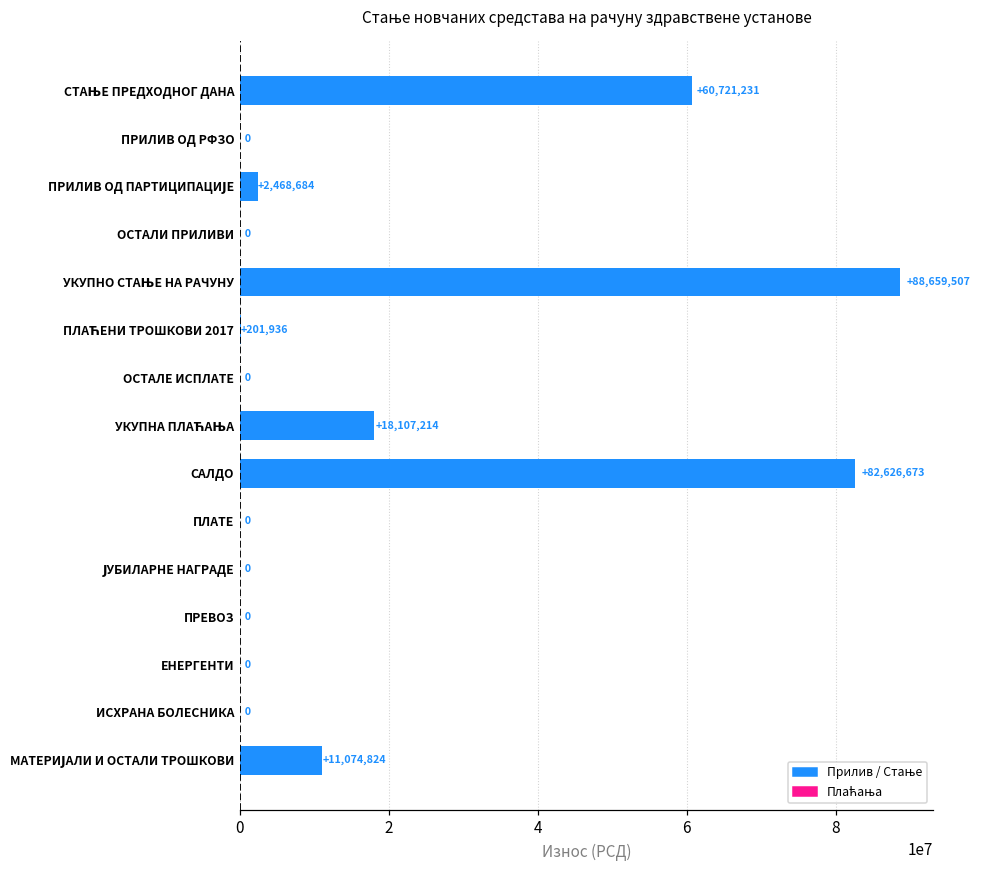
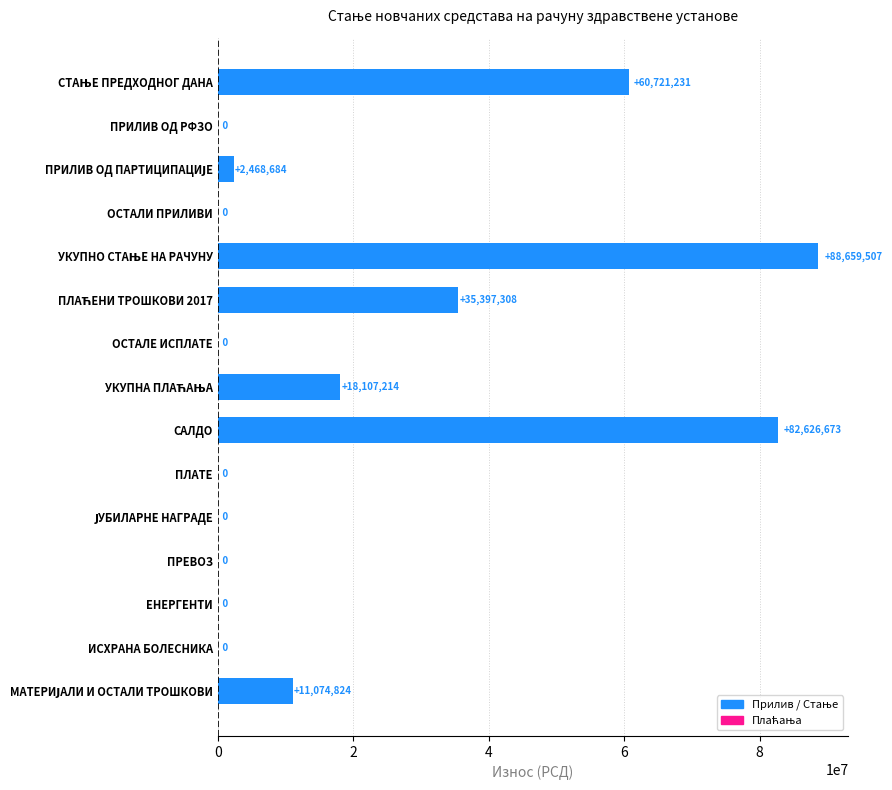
  {
    "СТАЊЕ ПРЕДХОДНОГ ДАНА": "+60,721,231",
    "ПРИЛИВ ОД РФЗО": "0",
    "ПРИЛИВ ОД ПАРТИЦИПАЦИЈЕ": "+2,468,684",
    "ОСТАЛИ ПРИЛИВИ": "0",
    "УКУПНО СТАЊЕ НА РАЧУНУ": "+88,659,507",
-   "ПЛАЋЕНИ ТРОШКОВИ 2017": "+201,936",
+   "ПЛАЋЕНИ ТРОШКОВИ 2017": "+35,397,308",
    "ОСТАЛЕ ИСПЛАТЕ": "0",
    "УКУПНА ПЛАЋАЊА": "+18,107,214",
    "САЛДО": "+82,626,673",
    "ПЛАТЕ": "0",
    "ЈУБИЛАРНЕ НАГРАДЕ": "0",
    "ПРЕВОЗ": "0",
    "ЕНЕРГЕНТИ": "0",
    "ИСХРАНА БОЛЕСНИКА": "0",
    "МАТЕРИЈАЛИ И ОСТАЛИ ТРОШКОВИ": "+11,074,824"
  }
